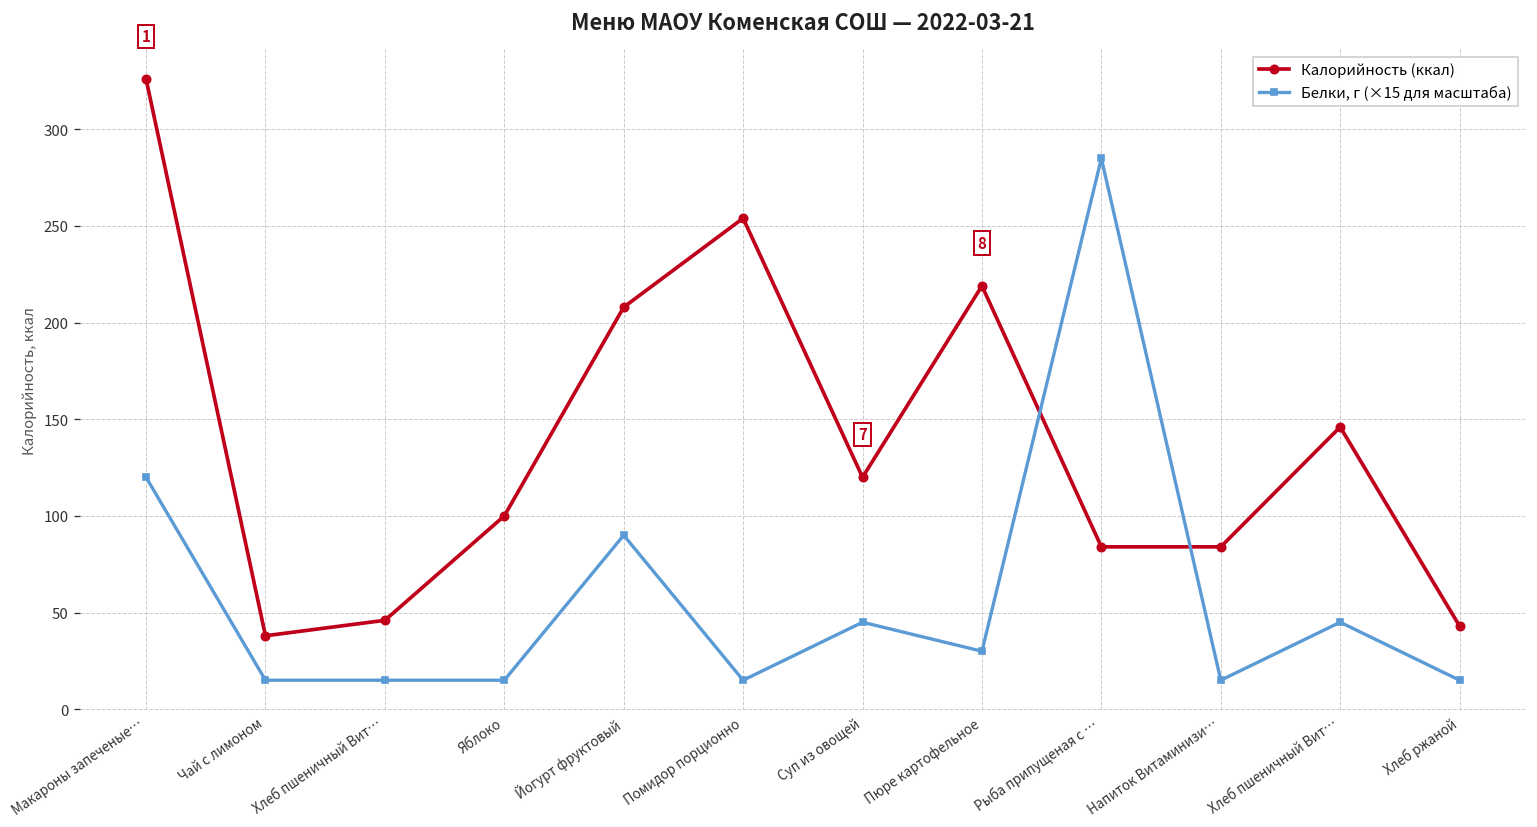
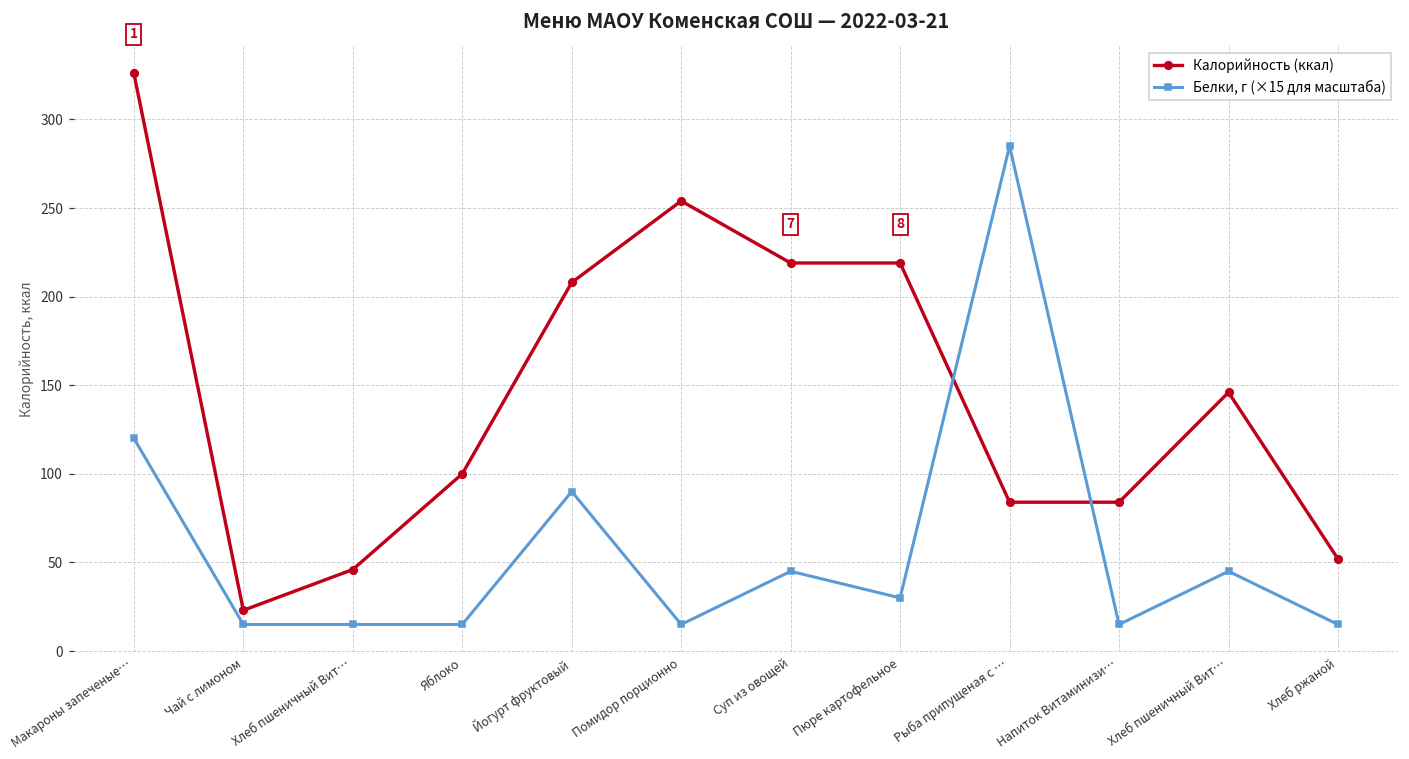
  {
    "Калорийность (ккал)": {
      "Макароны запеченые…": 326,
-     "Чай с лимоном": 38,
+     "Чай с лимоном": 23,
      "Яблоко": 100,
      "Йогурт фруктовый": 208,
      "Помидор порционно": 254,
-     "Суп из овощей": 120,
+     "Суп из овощей": 219,
      "Пюре картофельное": 219,
      "Рыба припущеная с …": 84,
      "Напиток Витаминизи…": 84,
-     "Хлеб ржаной": 43
+     "Хлеб ржаной": 52
    },
    "Белки, г (×15 для масштаба)": {
      "Макароны запеченые…": 120,
      "Чай с лимоном": 15,
      "Яблоко": 15,
      "Йогурт фруктовый": 90,
      "Помидор порционно": 15,
      "Суп из овощей": 45,
      "Пюре картофельное": 30,
      "Рыба припущеная с …": 285,
      "Напиток Витаминизи…": 15,
      "Хлеб ржаной": 15
    }
  }
